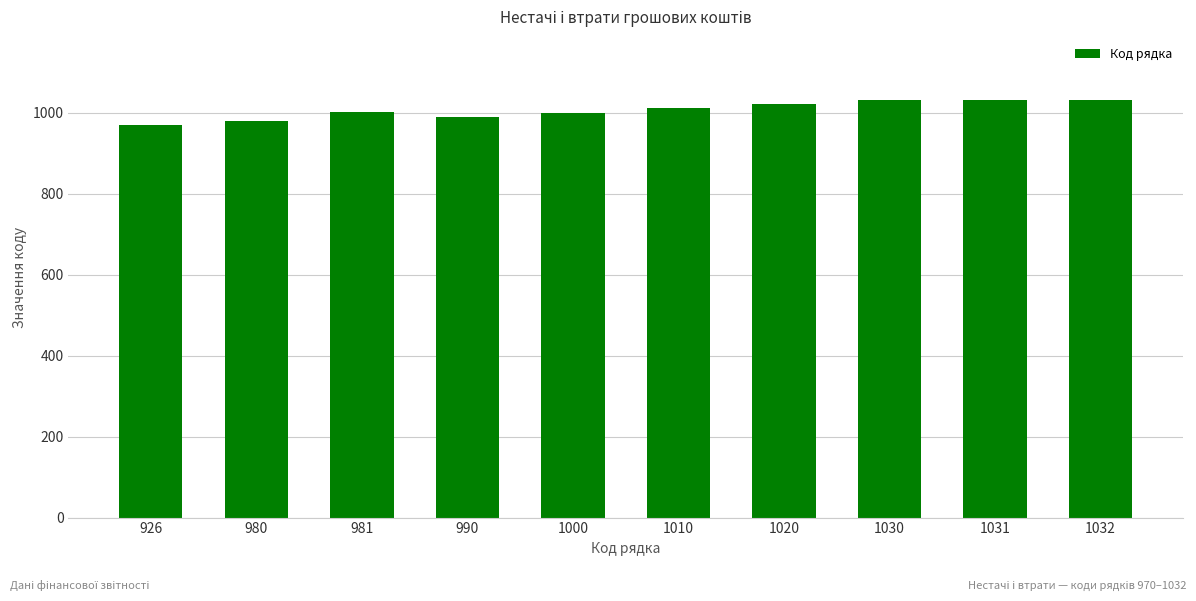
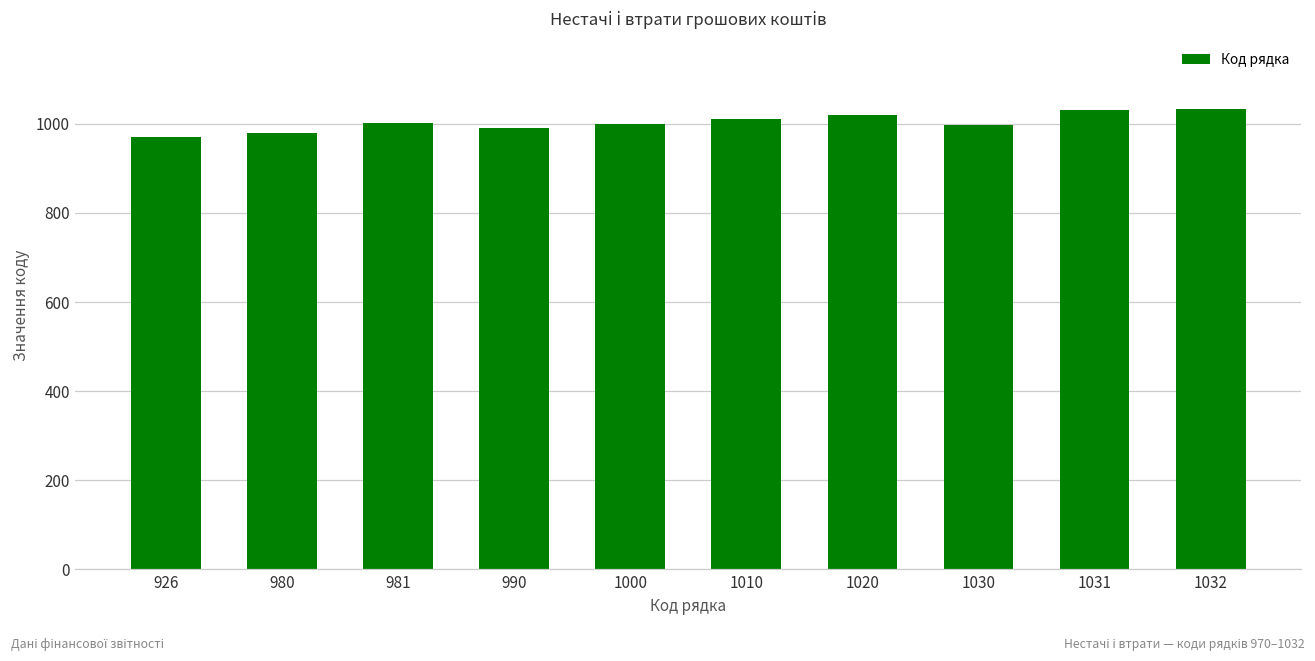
  {
    "926": 970,
    "980": 980,
    "981": 1000,
    "990": 990,
    "1000": 1000,
    "1010": 1010,
    "1020": 1020,
-   "1030": 1030,
+   "1030": 1000,
    "1031": 1030,
    "1032": 1030
  }
